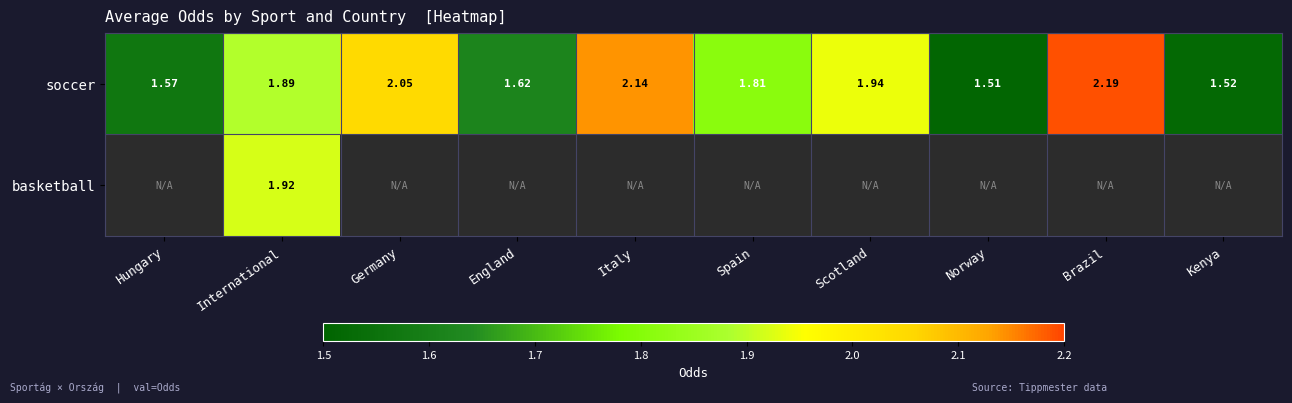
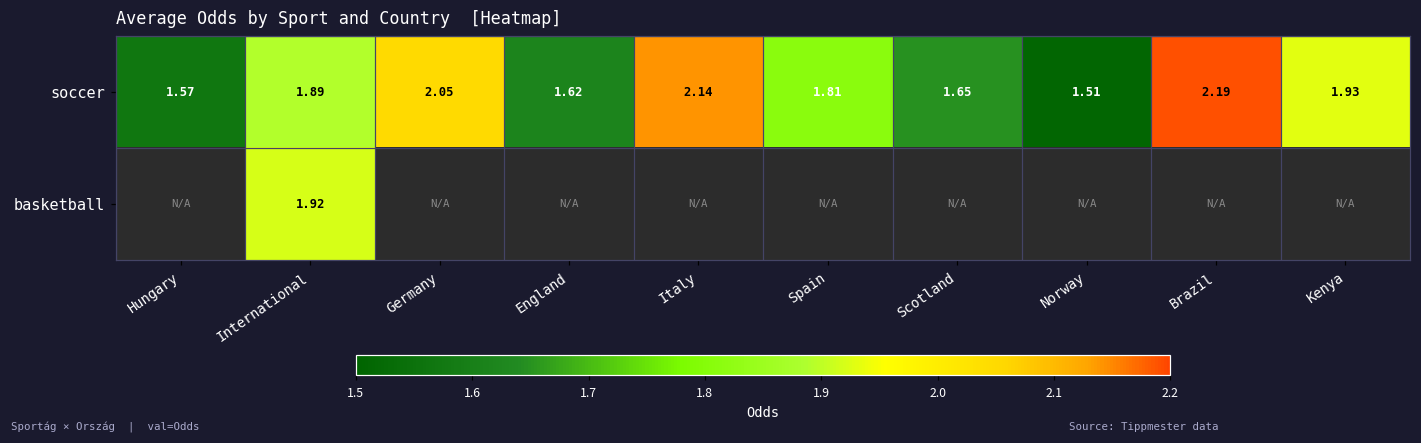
  {
    "soccer": {
      "Hungary": 1.57,
      "International": 1.89,
      "Germany": 2.05,
      "England": 1.62,
      "Italy": 2.14,
      "Spain": 1.81,
-     "Scotland": 1.94,
+     "Scotland": 1.65,
      "Norway": 1.51,
      "Brazil": 2.19,
-     "Kenya": 1.52
+     "Kenya": 1.93
    },
    "basketball": {
      "International": 1.92
    }
  }
